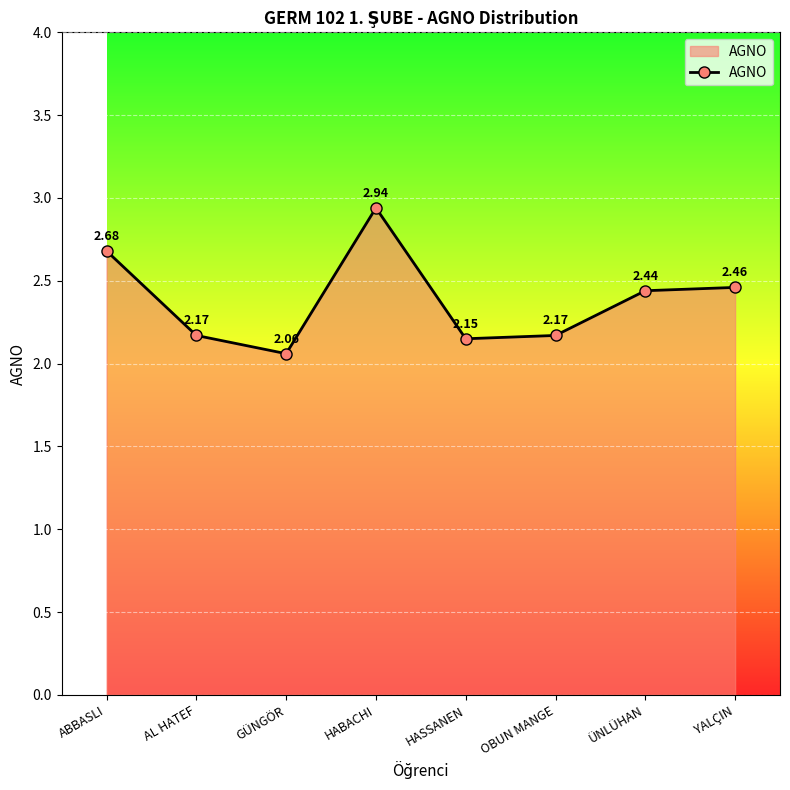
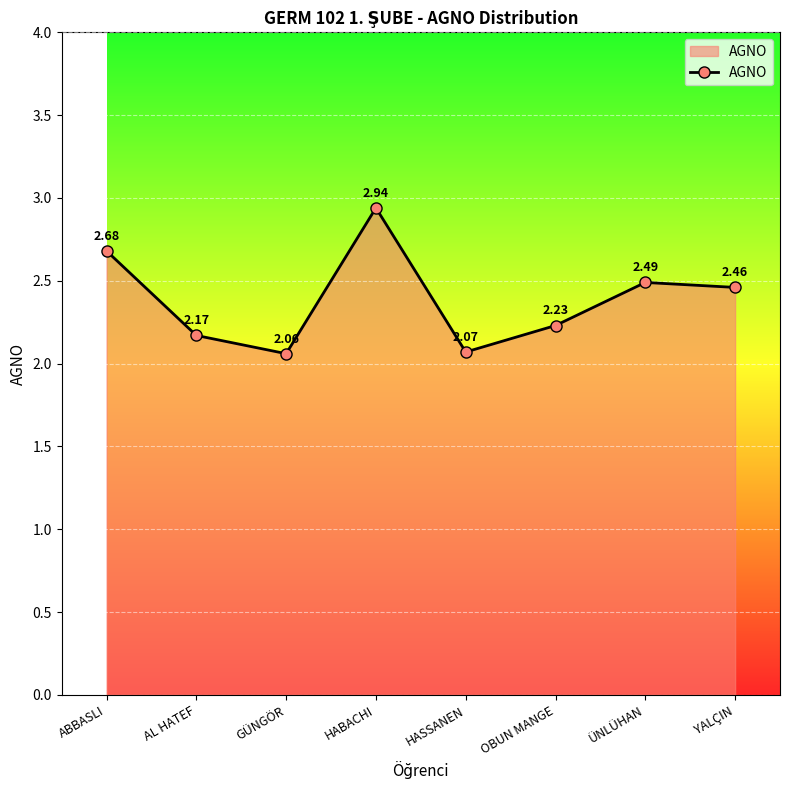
  {
    "ABBASLI": 2.68,
    "AL HATEF": 2.17,
    "GÜNGÖR": 2.06,
    "HABACHI": 2.94,
-   "HASSANEN": 2.15,
-   "OBUN MANGE": 2.17,
-   "ÜNLÜHAN": 2.44,
+   "HASSANEN": 2.07,
+   "OBUN MANGE": 2.23,
+   "ÜNLÜHAN": 2.49,
    "YALÇIN": 2.46
  }
